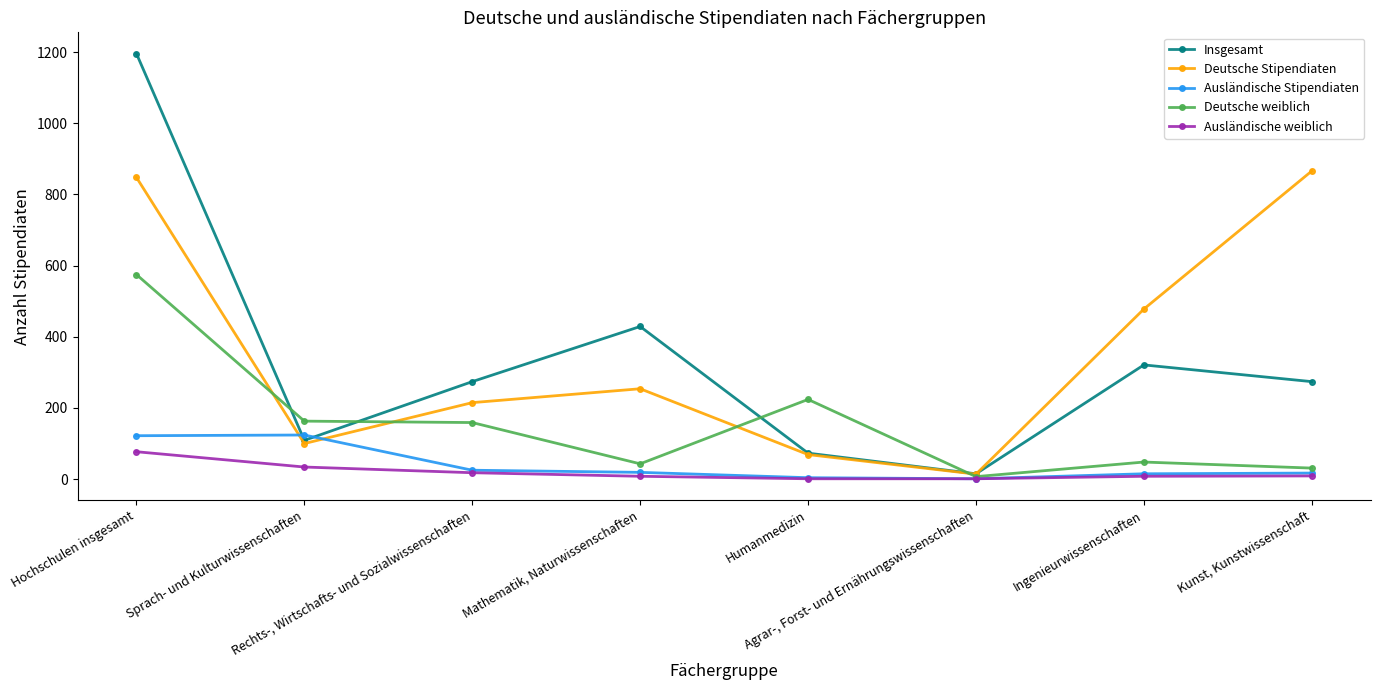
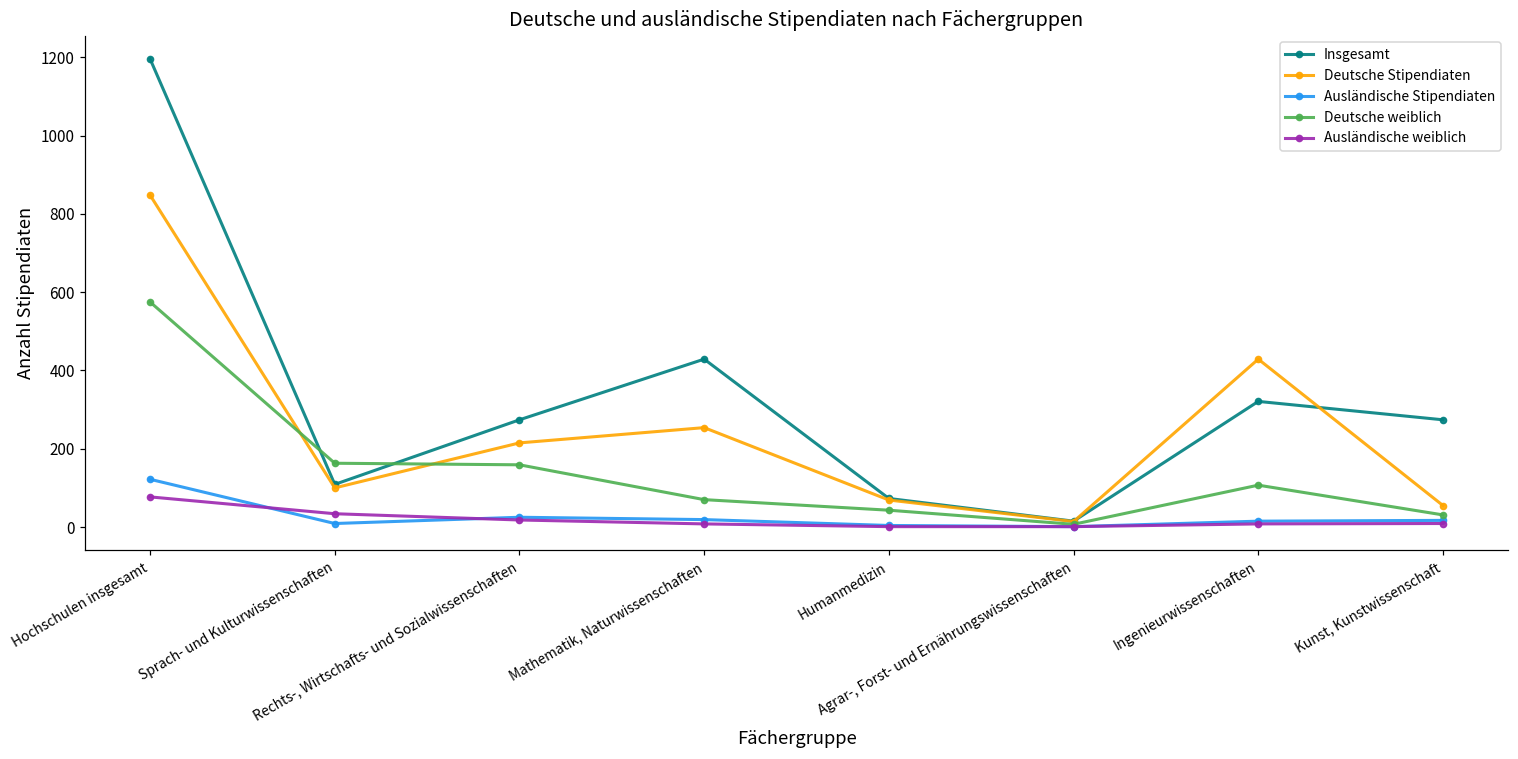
  {
    "Insgesamt": {
      "Hochschulen insgesamt": 1200,
      "Sprach- und Kulturwissenschaften": 110,
      "Rechts-, Wirtschafts- und Sozialwissenschaften": 270,
      "Mathematik, Naturwissenschaften": 430,
      "Ingenieurwissenschaften": 320,
      "Kunst, Kunstwissenschaft": 270
    },
    "Deutsche Stipendiaten": {
      "Hochschulen insgesamt": 850,
      "Sprach- und Kulturwissenschaften": 100,
      "Rechts-, Wirtschafts- und Sozialwissenschaften": 220,
      "Mathematik, Naturwissenschaften": 250,
-     "Ingenieurwissenschaften": 480,
-     "Kunst, Kunstwissenschaft": 870
+     "Ingenieurwissenschaften": 430,
+     "Kunst, Kunstwissenschaft": 60
    },
    "Ausländische Stipendiaten": {
      "Hochschulen insgesamt": 120,
-     "Sprach- und Kulturwissenschaften": 120,
+     "Sprach- und Kulturwissenschaften": 10,
      "Mathematik, Naturwissenschaften": 20,
      "Kunst, Kunstwissenschaft": 20
    },
    "Deutsche weiblich": {
      "Hochschulen insgesamt": 580,
      "Sprach- und Kulturwissenschaften": 160,
      "Rechts-, Wirtschafts- und Sozialwissenschaften": 160,
-     "Mathematik, Naturwissenschaften": 40,
-     "Humanmedizin": 220,
-     "Ingenieurwissenschaften": 50,
+     "Mathematik, Naturwissenschaften": 70,
+     "Humanmedizin": 40,
+     "Ingenieurwissenschaften": 110,
      "Kunst, Kunstwissenschaft": 30
    },
    "Ausländische weiblich": {
      "Hochschulen insgesamt": 80,
      "Sprach- und Kulturwissenschaften": 30,
      "Mathematik, Naturwissenschaften": 10,
      "Kunst, Kunstwissenschaft": 10
    }
  }
